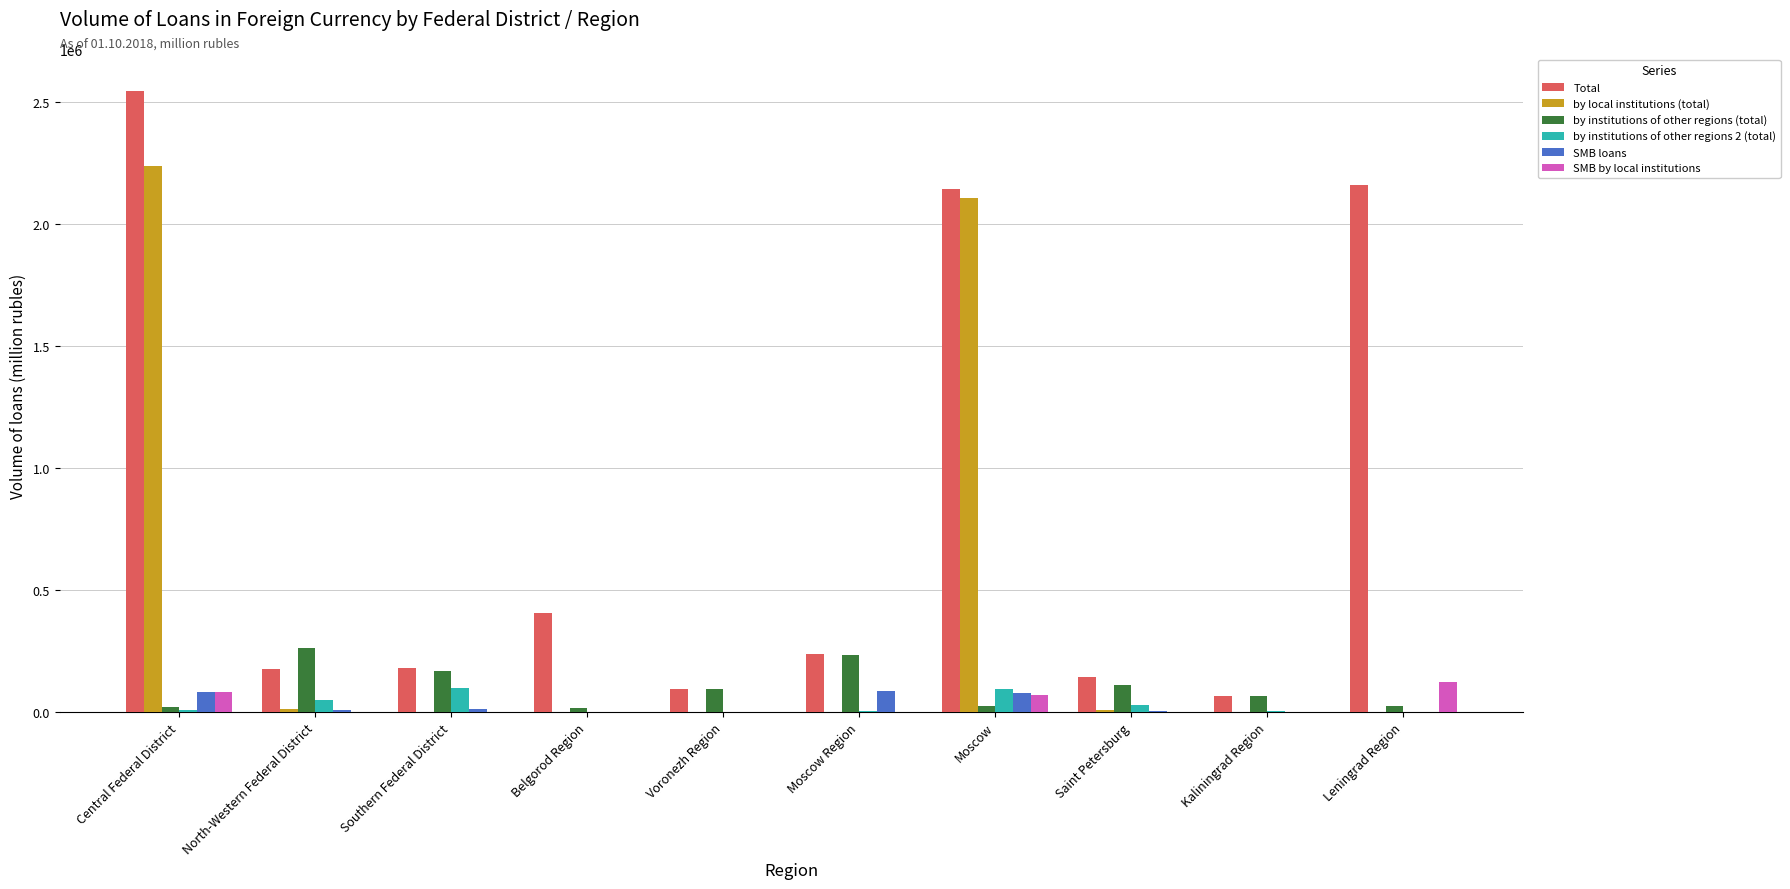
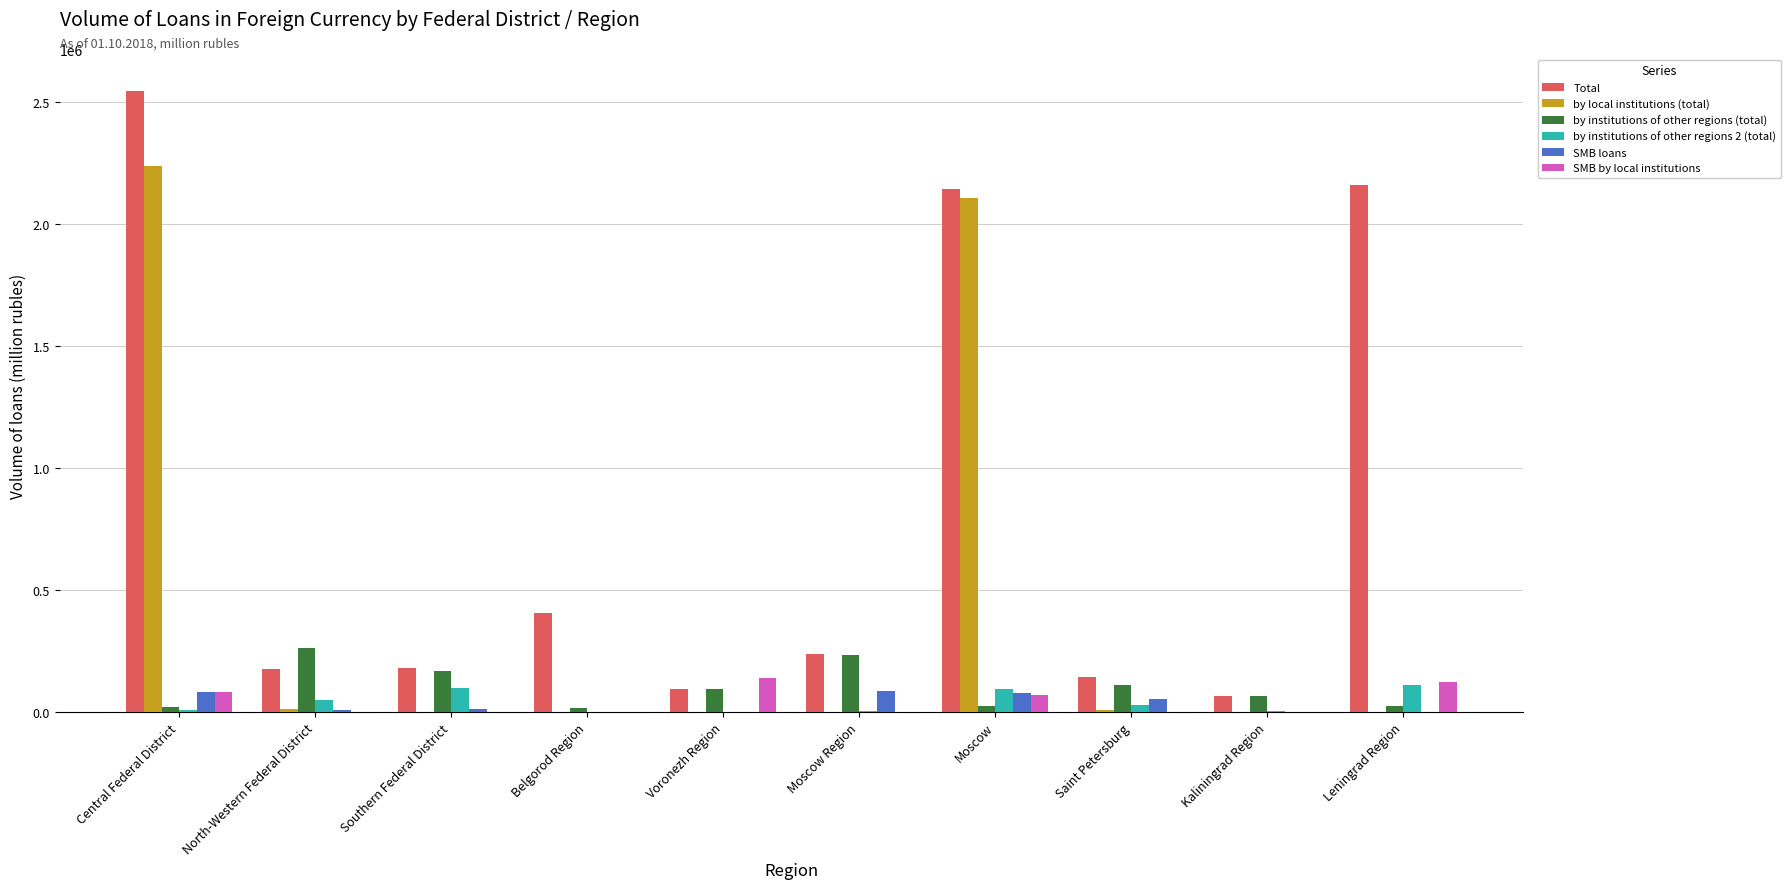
  {
    "Total": {
      "Central Federal District": 2550000,
      "North-Western Federal District": 180000,
      "Southern Federal District": 180000,
      "Belgorod Region": 410000,
      "Voronezh Region": 100000,
      "Moscow Region": 240000,
      "Moscow": 2140000,
      "Saint Petersburg": 150000,
      "Kaliningrad Region": 70000,
      "Leningrad Region": 2160000
    },
    "by local institutions (total)": {
      "Central Federal District": 2240000,
      "North-Western Federal District": 10000,
      "Voronezh Region": 0,
      "Moscow Region": 0,
      "Moscow": 2110000,
      "Leningrad Region": 0
    },
    "by institutions of other regions (total)": {
      "Central Federal District": 20000,
      "North-Western Federal District": 260000,
      "Southern Federal District": 170000,
      "Belgorod Region": 20000,
      "Voronezh Region": 100000,
      "Moscow Region": 230000,
      "Moscow": 30000,
      "Saint Petersburg": 110000,
      "Kaliningrad Region": 60000,
      "Leningrad Region": 30000
    },
    "by institutions of other regions 2 (total)": {
      "North-Western Federal District": 50000,
      "Southern Federal District": 100000,
      "Belgorod Region": 0,
      "Voronezh Region": 0,
      "Moscow": 90000,
      "Saint Petersburg": 30000,
-     "Leningrad Region": 0
+     "Leningrad Region": 110000
    },
    "SMB loans": {
      "Central Federal District": 80000,
      "Southern Federal District": 10000,
      "Voronezh Region": 0,
      "Moscow Region": 90000,
      "Moscow": 80000,
-     "Saint Petersburg": 0
+     "Saint Petersburg": 50000
    },
    "SMB by local institutions": {
      "Central Federal District": 80000,
-     "Voronezh Region": 0,
+     "Voronezh Region": 140000,
      "Moscow Region": 0,
      "Moscow": 70000,
      "Leningrad Region": 120000
    }
  }
